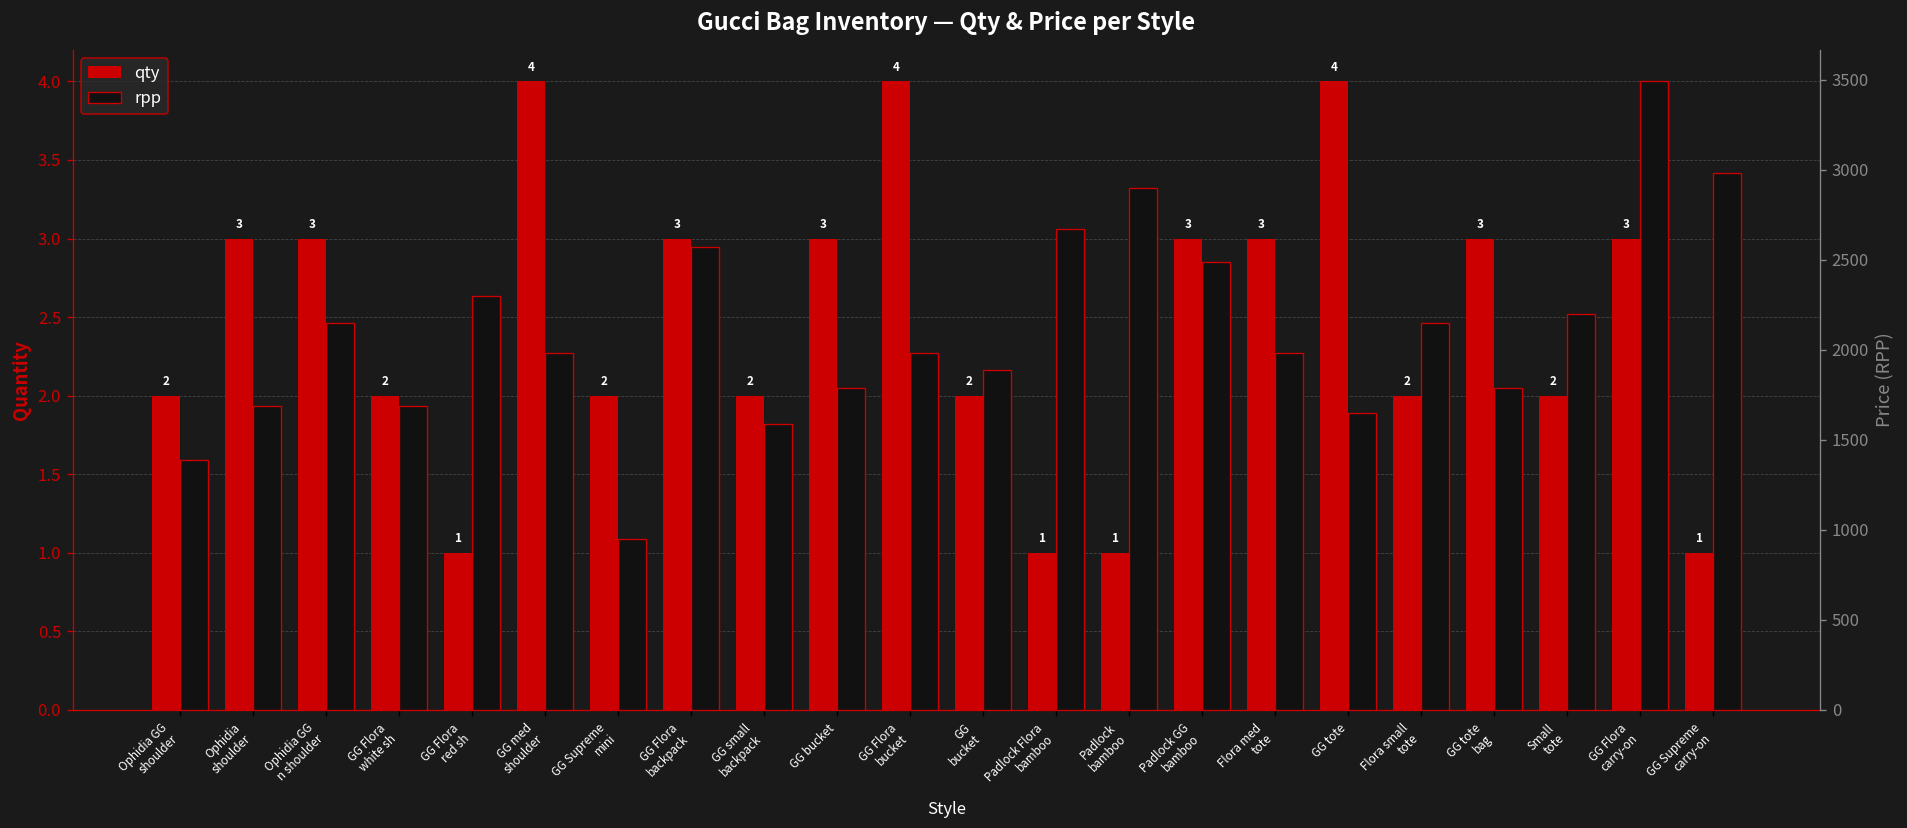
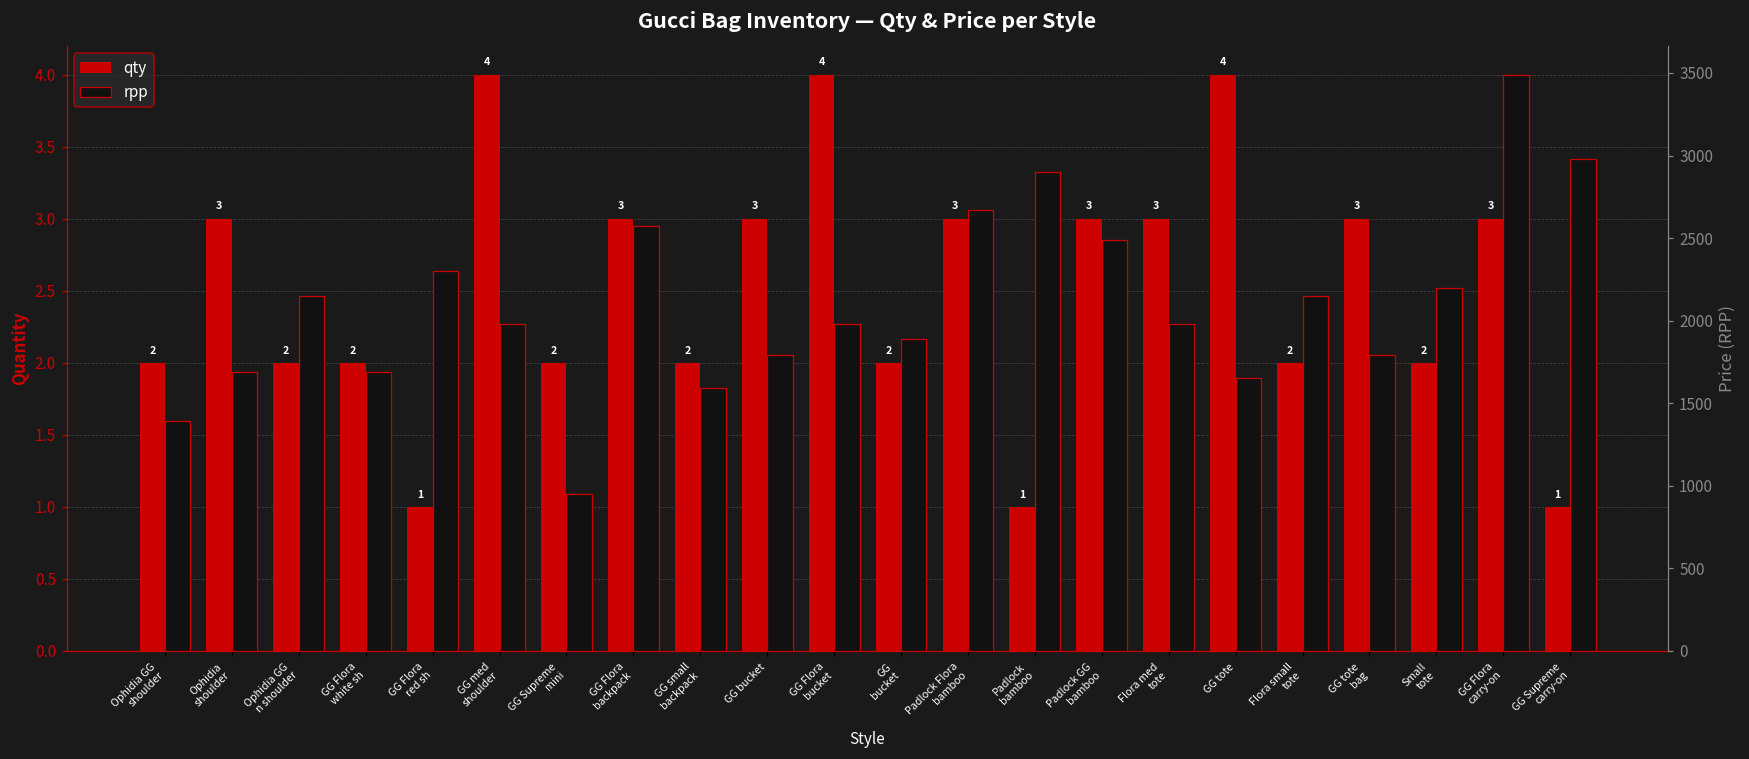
  {
    "qty": {
      "Ophidia GG shoulder": 2,
      "Ophidia shoulder": 3,
-     "Ophidia GG n shoulder": 3,
+     "Ophidia GG n shoulder": 2,
      "GG Flora white sh": 2,
      "GG Flora red sh": 1,
      "GG med shoulder": 4,
      "GG Supreme mini": 2,
      "GG Flora backpack": 3,
      "GG small backpack": 2,
      "GG Flora bucket": 4,
-     "Padlock Flora bamboo": 1,
+     "Padlock Flora bamboo": 3,
      "Padlock bamboo": 1,
      "Padlock GG bamboo": 3,
      "Flora med tote": 3,
      "GG tote": 4,
      "Flora small tote": 2,
      "GG tote bag": 3,
      "Small tote": 2,
      "GG Flora carry-on": 3,
      "GG Supreme carry-on": 1
    }
  }
